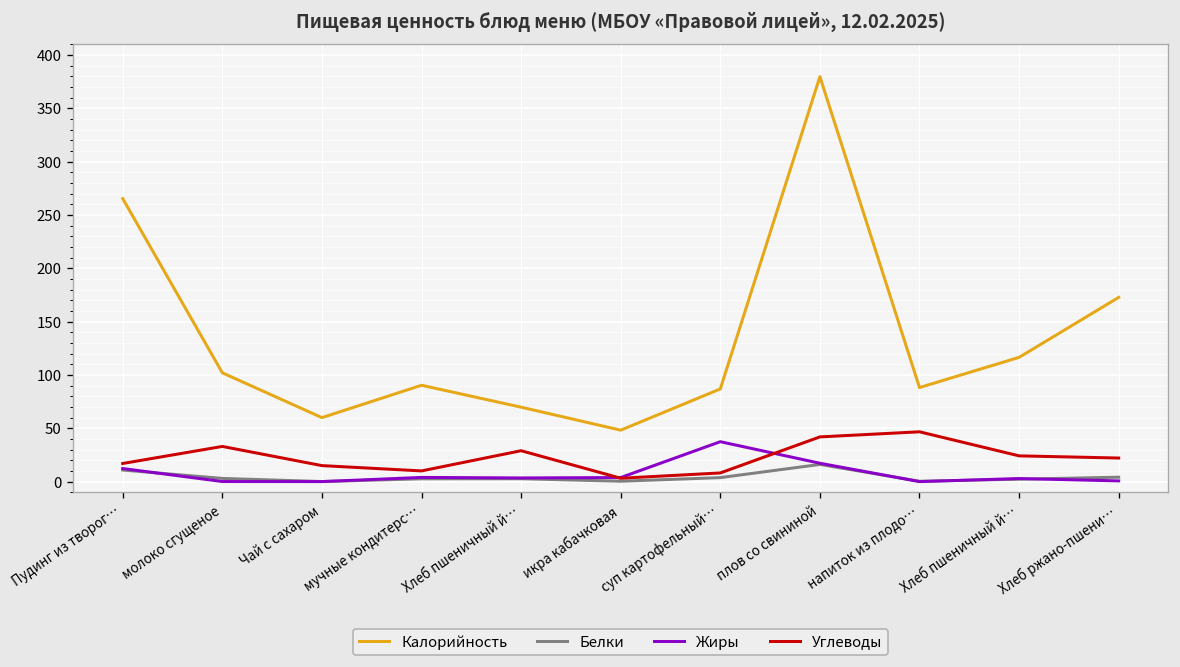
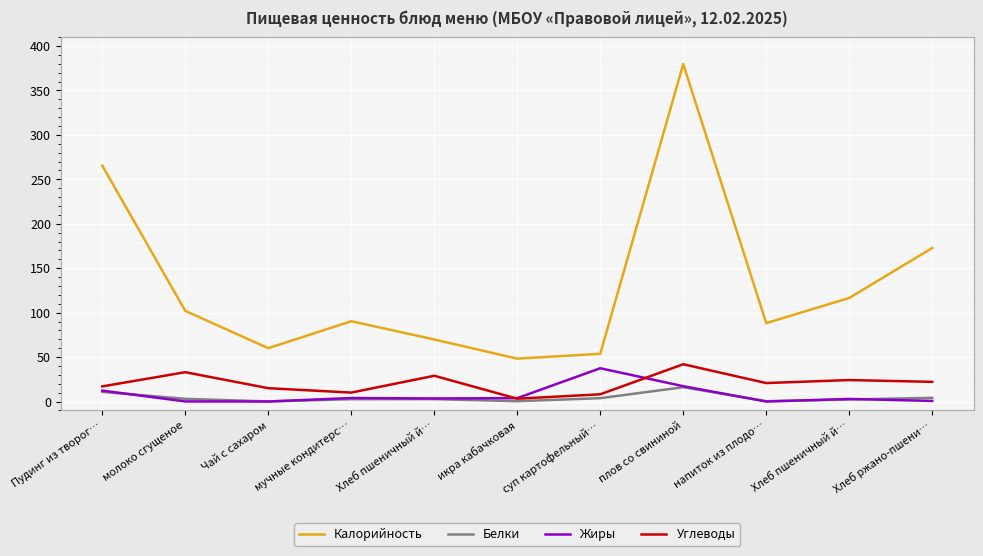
  {
    "Калорийность": {
      "Пудинг из творог…": 270,
      "молоко сгущеное": 100,
      "Чай с сахаром": 60,
      "мучные кондитерс…": 90,
      "икра кабачковая": 50,
-     "суп картофельный…": 90,
+     "суп картофельный…": 50,
      "плов со свининой": 380,
      "напиток из плодо…": 90,
      "Хлеб ржано-пшени…": 170
    },
    "Белки": {
      "молоко сгущеное": 0,
      "суп картофельный…": 0,
      "Хлеб ржано-пшени…": 0
    },
    "Жиры": {
      "молоко сгущеное": 0,
      "суп картофельный…": 40,
      "Хлеб ржано-пшени…": 0
    },
    "Углеводы": {
      "Пудинг из творог…": 20,
      "молоко сгущеное": 30,
      "Чай с сахаром": 20,
      "мучные кондитерс…": 10,
      "суп картофельный…": 10,
      "плов со свининой": 40,
-     "напиток из плодо…": 50,
+     "напиток из плодо…": 20,
      "Хлеб ржано-пшени…": 20
    }
  }
